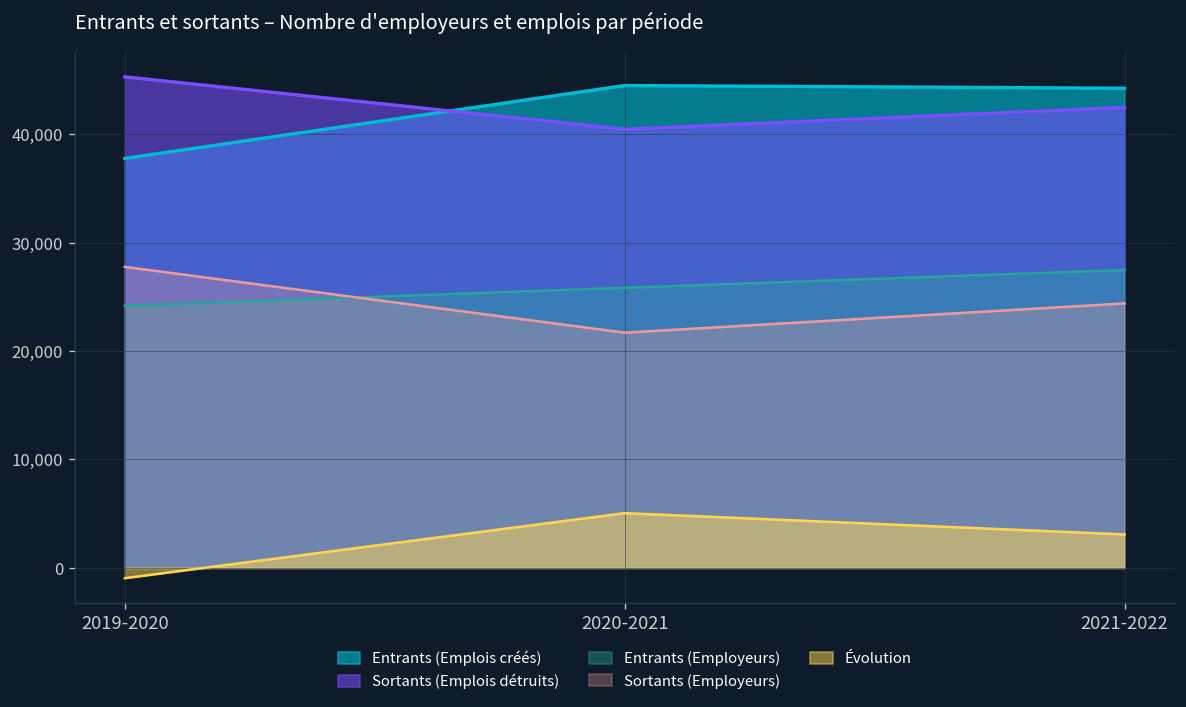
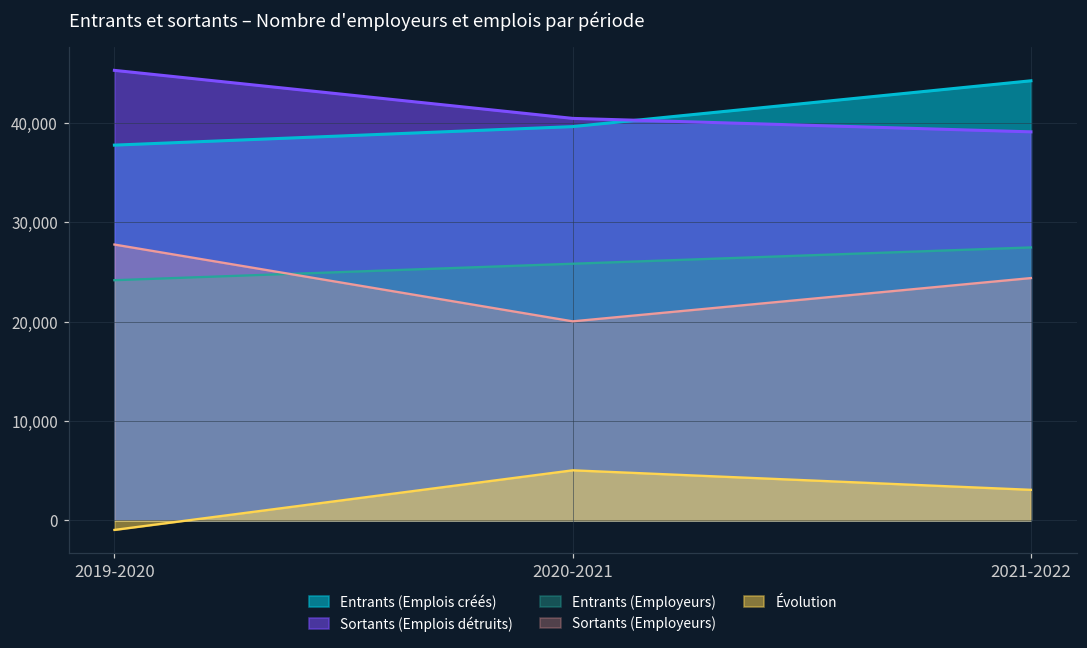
  {
    "Entrants (Emplois créés)": {
      "2019-2020": "38,000",
-     "2020-2021": "44,000",
+     "2020-2021": "40,000",
      "2021-2022": "44,000"
    },
    "Sortants (Emplois détruits)": {
      "2019-2020": "45,000",
      "2020-2021": "40,000",
-     "2021-2022": "42,000"
+     "2021-2022": "39,000"
    },
    "Entrants (Employeurs)": {
      "2019-2020": "24,000",
      "2020-2021": "26,000",
      "2021-2022": "27,000"
    },
    "Sortants (Employeurs)": {
      "2019-2020": "28,000",
-     "2020-2021": "22,000",
+     "2020-2021": "20,000",
      "2021-2022": "24,000"
    }
  }
